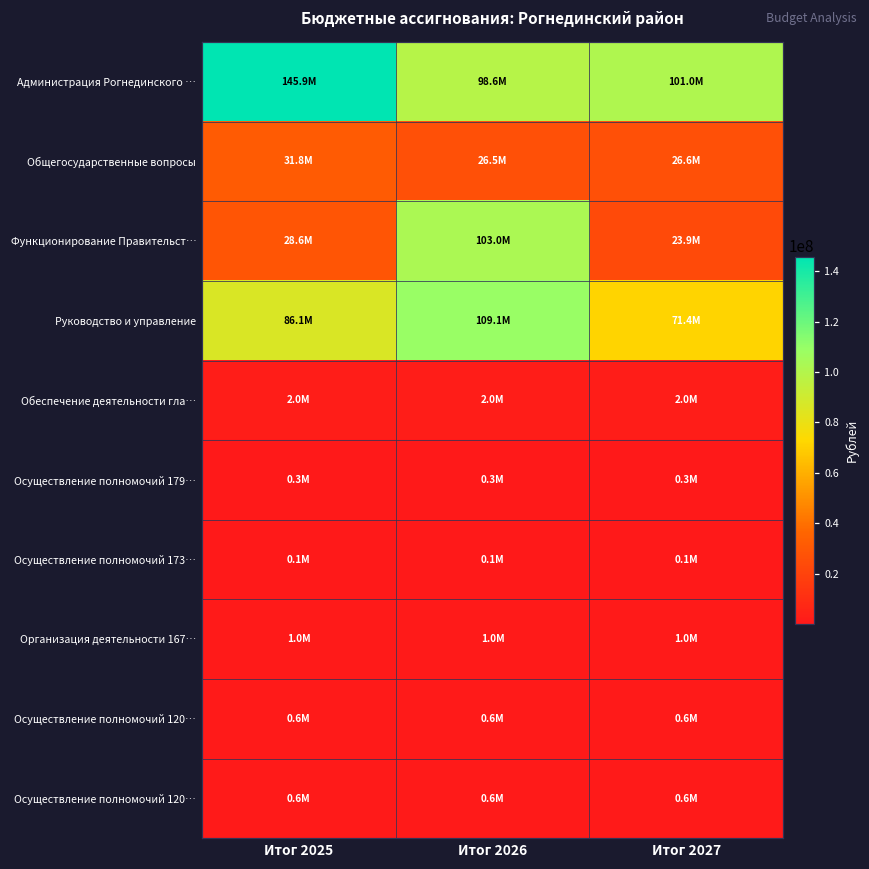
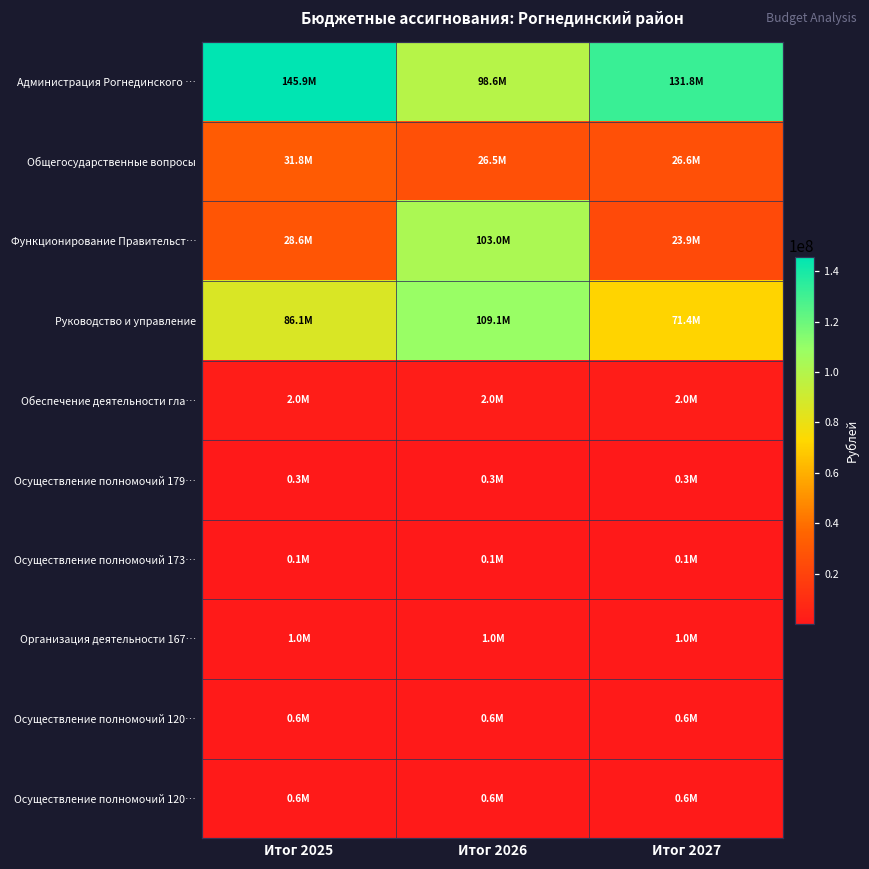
  {
    "Администрация Рогнединского …": {
      "Итог 2025": "145.9M",
      "Итог 2026": "98.6M",
-     "Итог 2027": "101.0M"
+     "Итог 2027": "131.8M"
    },
    "Общегосударственные вопросы": {
      "Итог 2025": "31.8M",
      "Итог 2026": "26.5M",
      "Итог 2027": "26.6M"
    },
    "Функционирование Правительст…": {
      "Итог 2025": "28.6M",
      "Итог 2026": "103.0M",
      "Итог 2027": "23.9M"
    },
    "Руководство и управление": {
      "Итог 2025": "86.1M",
      "Итог 2026": "109.1M",
      "Итог 2027": "71.4M"
    },
    "Обеспечение деятельности гла…": {
      "Итог 2025": "2.0M",
      "Итог 2026": "2.0M",
      "Итог 2027": "2.0M"
    },
    "Осуществление полномочий 179…": {
      "Итог 2025": "0.3M",
      "Итог 2026": "0.3M",
      "Итог 2027": "0.3M"
    },
    "Осуществление полномочий 173…": {
      "Итог 2025": "0.1M",
      "Итог 2026": "0.1M",
      "Итог 2027": "0.1M"
    },
    "Организация деятельности 167…": {
      "Итог 2025": "1.0M",
      "Итог 2026": "1.0M",
      "Итог 2027": "1.0M"
    }
  }
